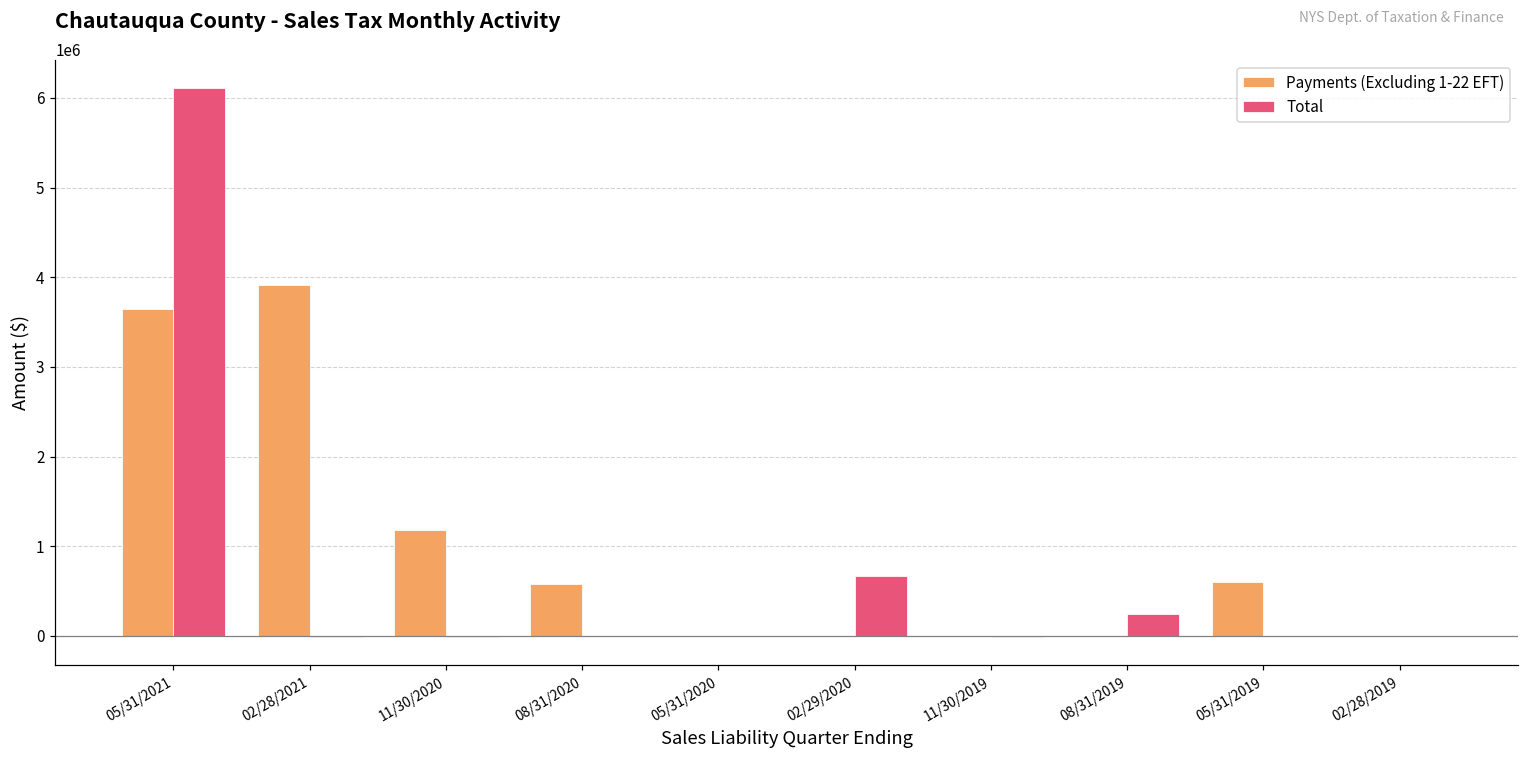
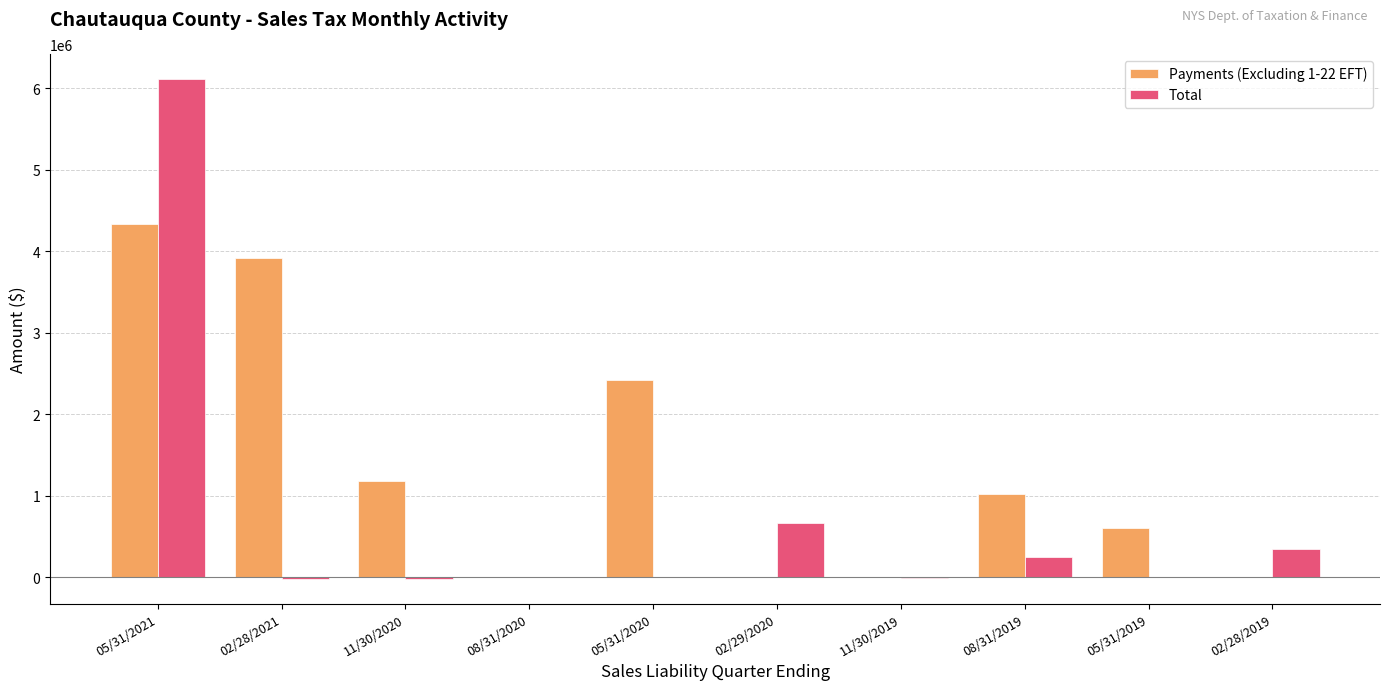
  {
    "Payments (Excluding 1-22 EFT)": {
-     "05/31/2021": 3600000,
+     "05/31/2021": 4300000,
      "02/28/2021": 3900000,
      "11/30/2020": 1200000,
-     "08/31/2020": 600000,
-     "05/31/2020": 0,
-     "08/31/2019": 0,
+     "08/31/2020": 0,
+     "05/31/2020": 2400000,
+     "08/31/2019": 1000000,
      "05/31/2019": 600000
    },
    "Total": {
      "05/31/2021": 6100000,
      "02/29/2020": 700000,
      "08/31/2019": 200000,
-     "02/28/2019": 0
+     "02/28/2019": 300000
    }
  }
